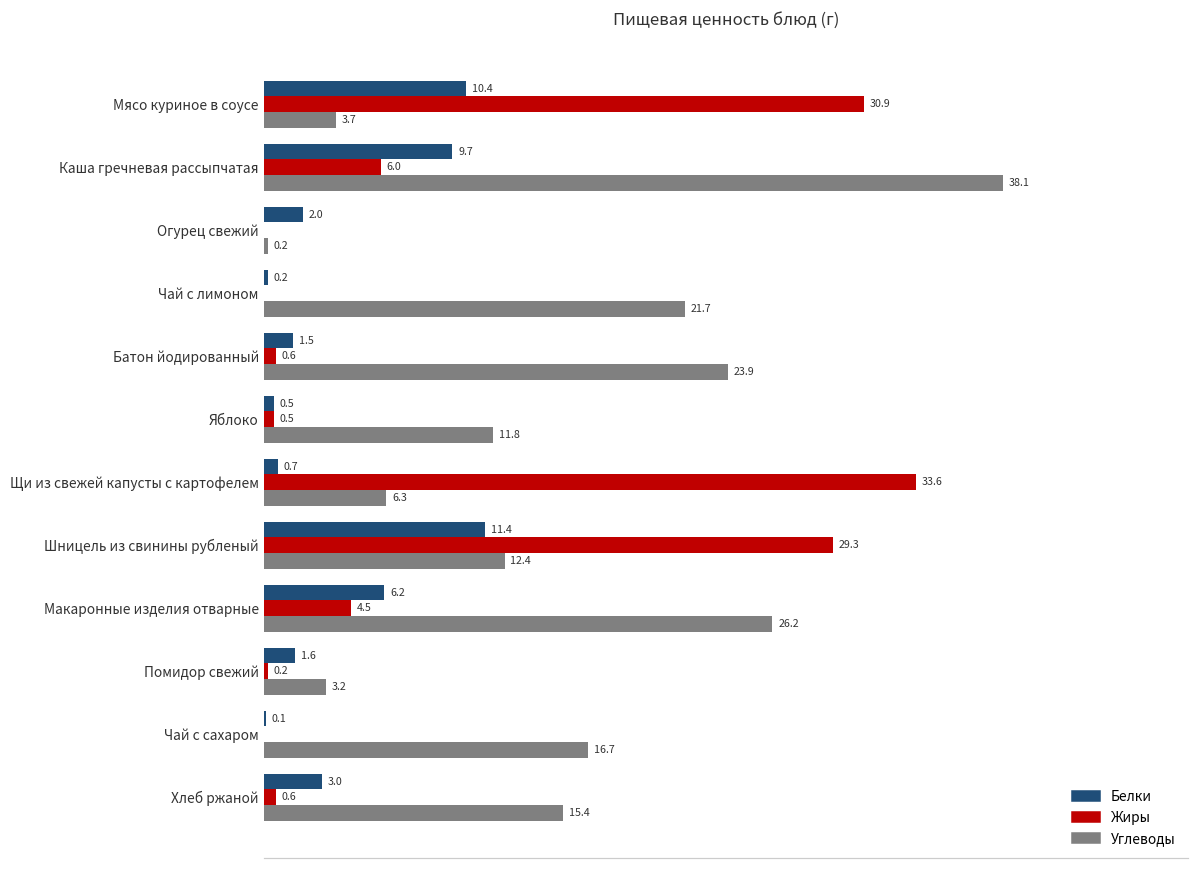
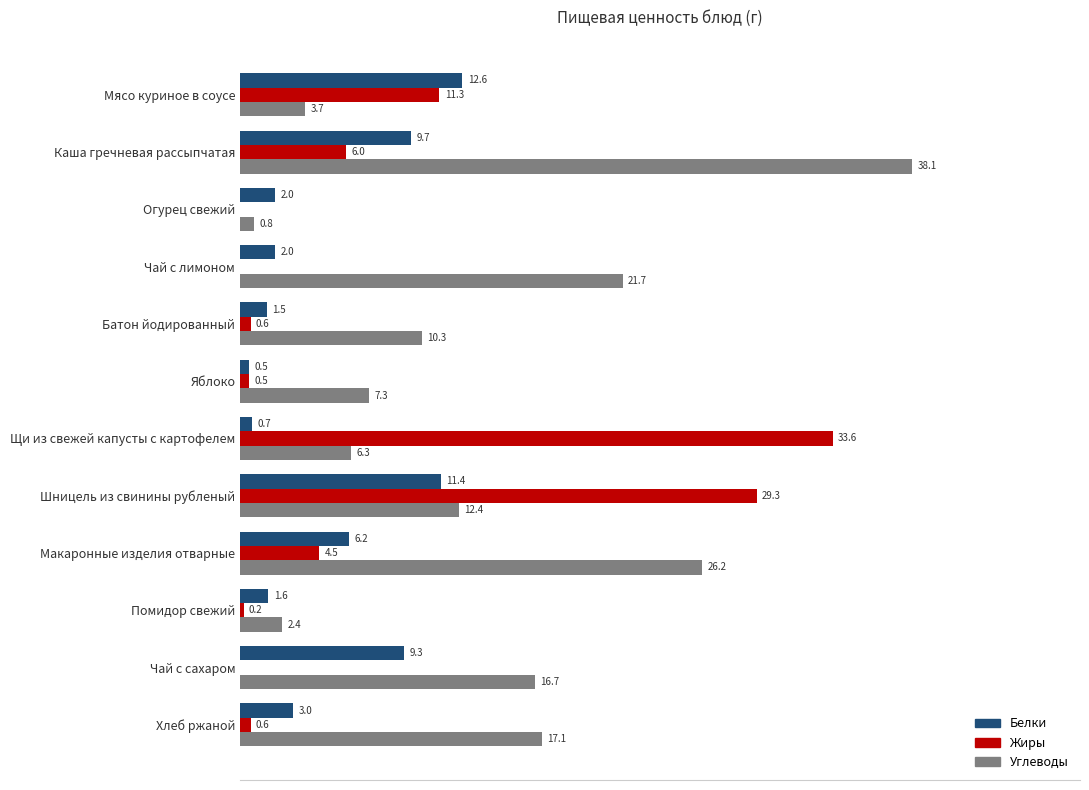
  {
    "Белки": {
-     "Мясо куриное в соусе": 10.4,
+     "Мясо куриное в соусе": 12.6,
      "Каша гречневая рассыпчатая": 9.7,
      "Огурец свежий": 2.0,
-     "Чай с лимоном": 0.2,
+     "Чай с лимоном": 2.0,
      "Батон йодированный": 1.5,
      "Яблоко": 0.5,
      "Щи из свежей капусты с картофелем": 0.7,
      "Шницель из свинины рубленый": 11.4,
      "Макаронные изделия отварные": 6.2,
      "Помидор свежий": 1.6,
-     "Чай с сахаром": 0.1,
+     "Чай с сахаром": 9.3,
      "Хлеб ржаной": 3.0
    },
    "Жиры": {
-     "Мясо куриное в соусе": 30.9,
+     "Мясо куриное в соусе": 11.3,
      "Каша гречневая рассыпчатая": 6.0,
      "Батон йодированный": 0.6,
      "Яблоко": 0.5,
      "Щи из свежей капусты с картофелем": 33.6,
      "Шницель из свинины рубленый": 29.3,
      "Макаронные изделия отварные": 4.5,
      "Помидор свежий": 0.2,
      "Хлеб ржаной": 0.6
    },
    "Углеводы": {
      "Мясо куриное в соусе": 3.7,
      "Каша гречневая рассыпчатая": 38.1,
-     "Огурец свежий": 0.2,
+     "Огурец свежий": 0.8,
      "Чай с лимоном": 21.7,
-     "Батон йодированный": 23.9,
-     "Яблоко": 11.8,
+     "Батон йодированный": 10.3,
+     "Яблоко": 7.3,
      "Щи из свежей капусты с картофелем": 6.3,
      "Шницель из свинины рубленый": 12.4,
      "Макаронные изделия отварные": 26.2,
-     "Помидор свежий": 3.2,
+     "Помидор свежий": 2.4,
      "Чай с сахаром": 16.7,
-     "Хлеб ржаной": 15.4
+     "Хлеб ржаной": 17.1
    }
  }
